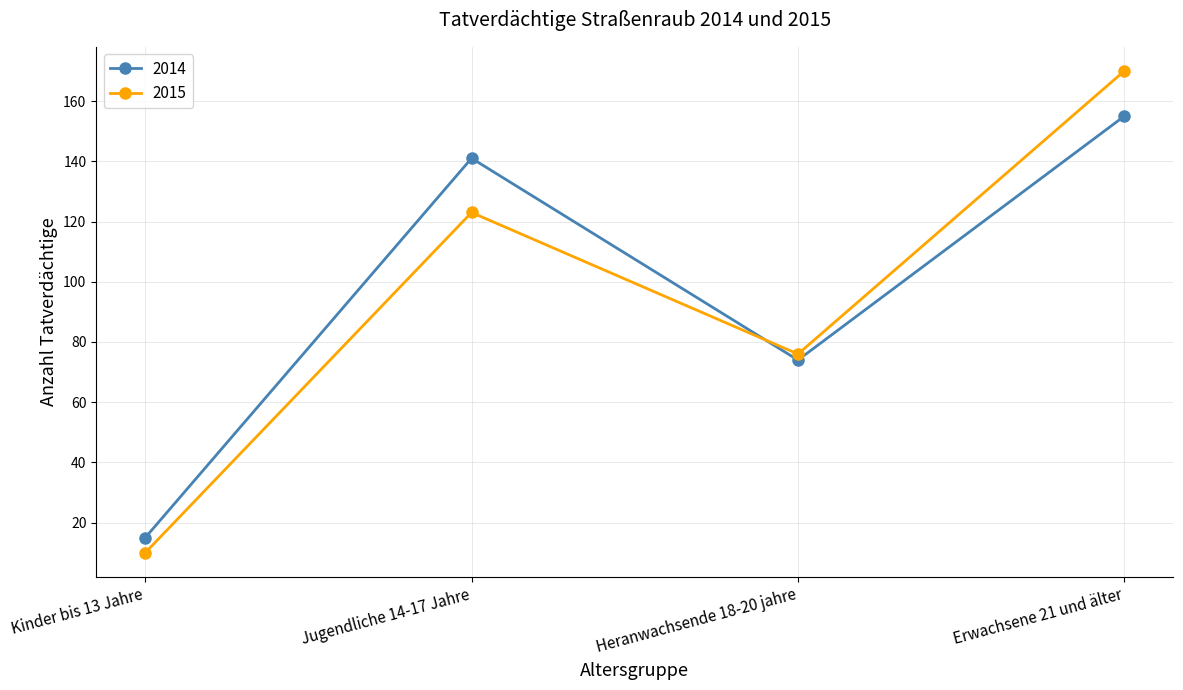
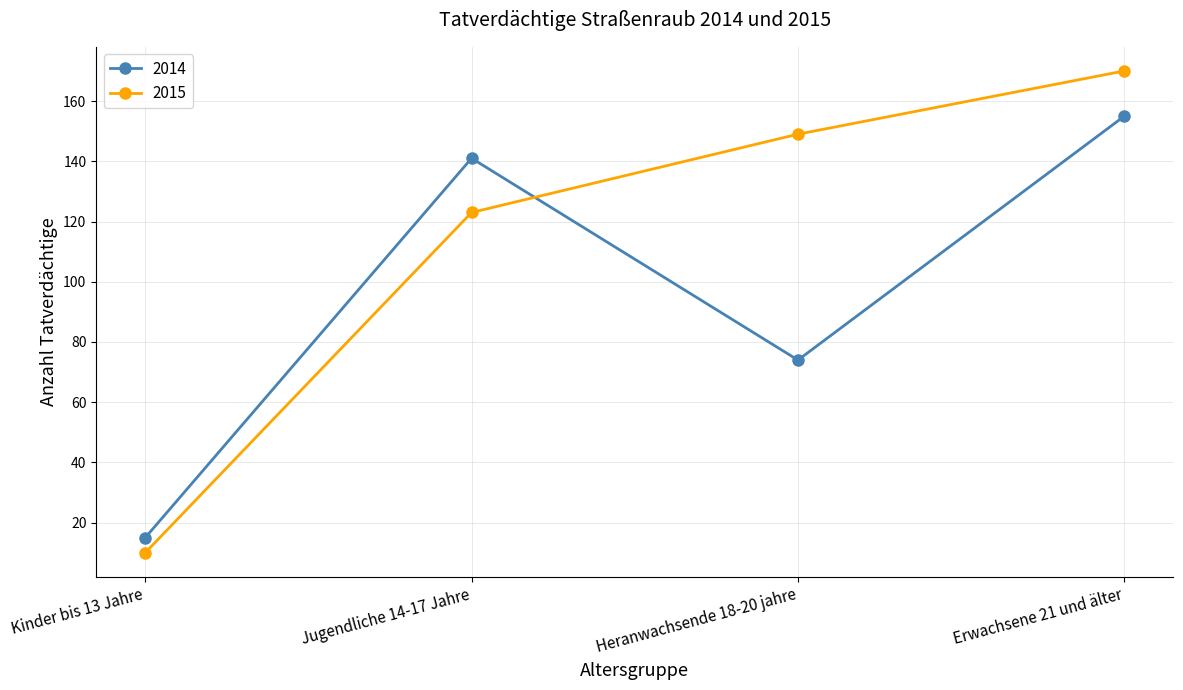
  {
    "2014": {
      "Kinder bis 13 Jahre": 15,
      "Jugendliche 14-17 Jahre": 141,
      "Heranwachsende 18-20 jahre": 74,
      "Erwachsene 21 und älter": 155
    },
    "2015": {
      "Kinder bis 13 Jahre": 10,
      "Jugendliche 14-17 Jahre": 123,
-     "Heranwachsende 18-20 jahre": 76,
+     "Heranwachsende 18-20 jahre": 149,
      "Erwachsene 21 und älter": 170
    }
  }
